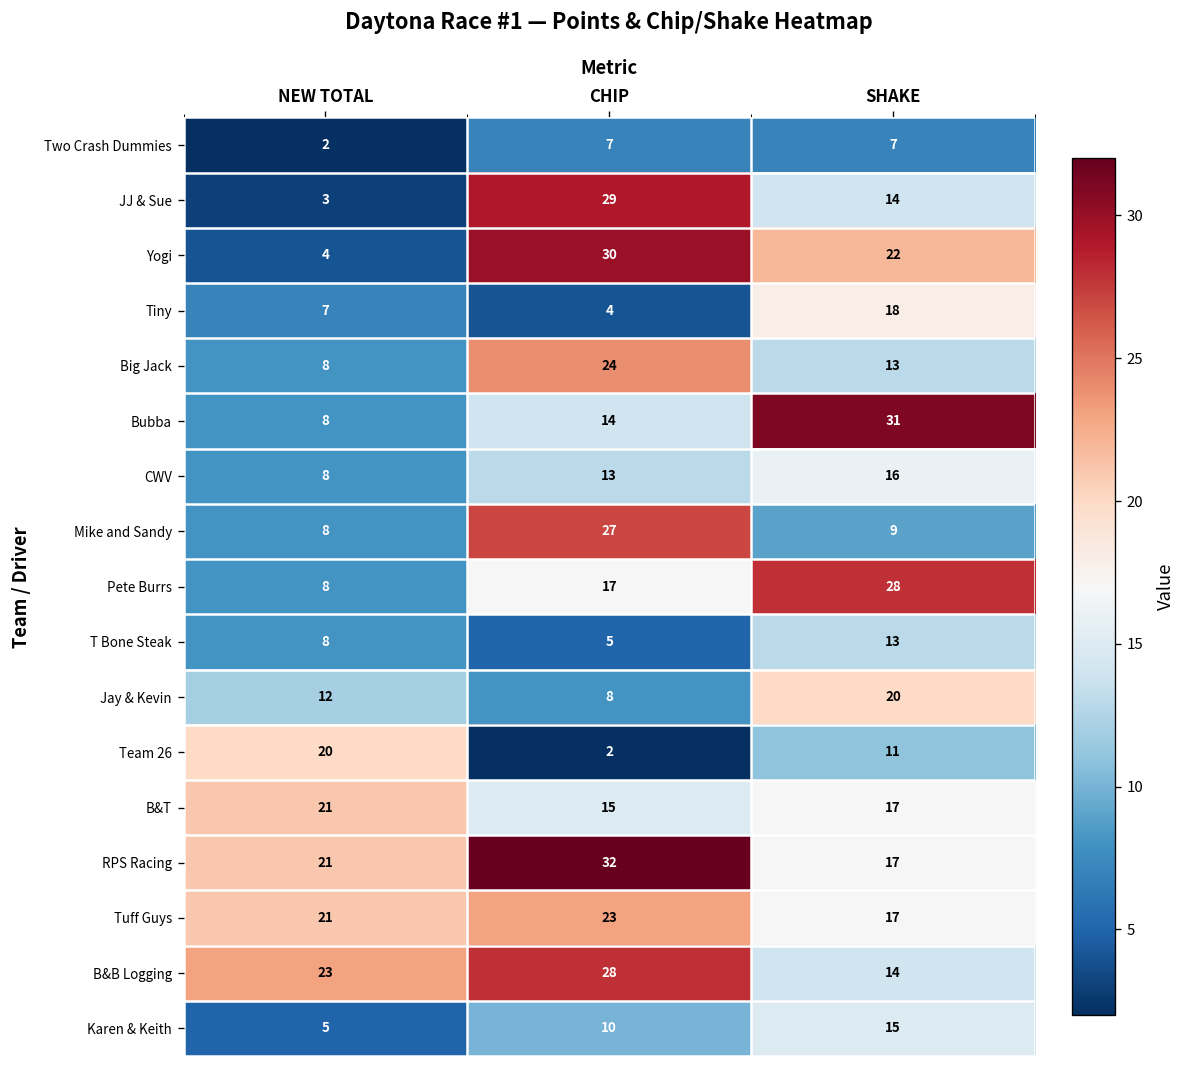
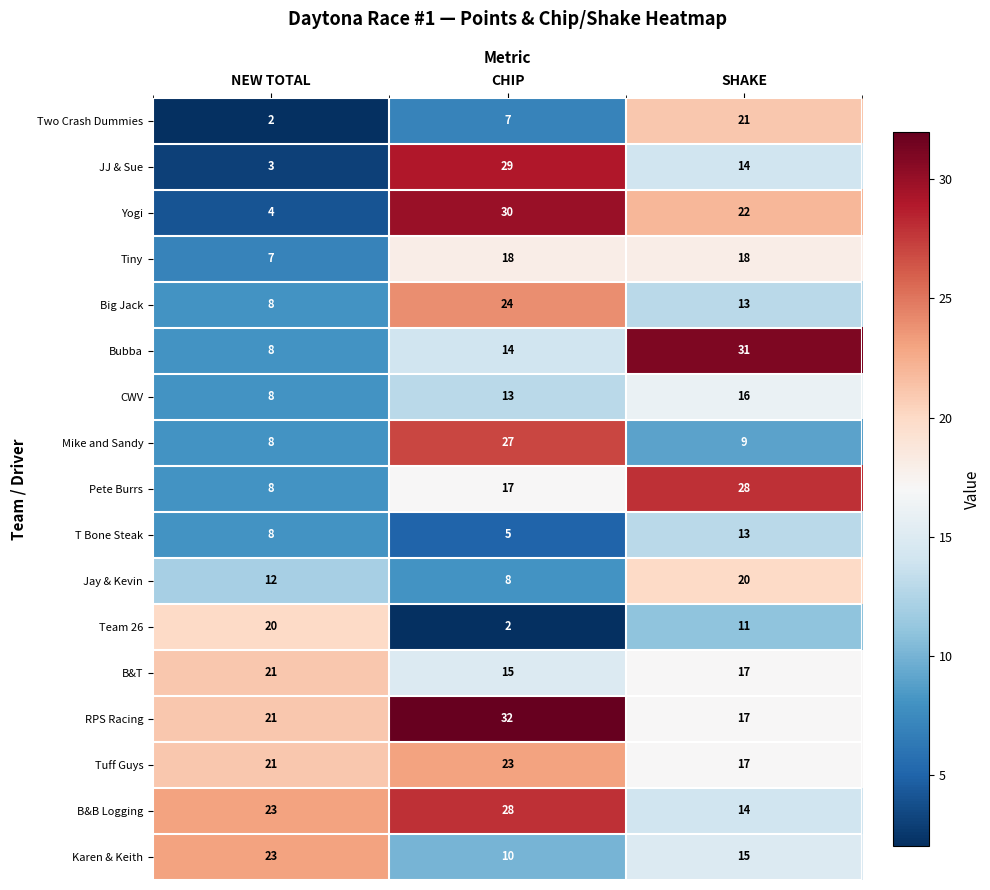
  {
    "Two Crash Dummies": {
      "NEW TOTAL": 2,
      "CHIP": 7,
-     "SHAKE": 7
+     "SHAKE": 21
    },
    "JJ & Sue": {
      "NEW TOTAL": 3,
      "CHIP": 29,
      "SHAKE": 14
    },
    "Yogi": {
      "NEW TOTAL": 4,
      "CHIP": 30,
      "SHAKE": 22
    },
    "Tiny": {
      "NEW TOTAL": 7,
-     "CHIP": 4,
+     "CHIP": 18,
      "SHAKE": 18
    },
    "Big Jack": {
      "NEW TOTAL": 8,
      "CHIP": 24,
      "SHAKE": 13
    },
    "Bubba": {
      "NEW TOTAL": 8,
      "CHIP": 14,
      "SHAKE": 31
    },
    "CWV": {
      "NEW TOTAL": 8,
      "CHIP": 13,
      "SHAKE": 16
    },
    "Mike and Sandy": {
      "NEW TOTAL": 8,
      "CHIP": 27,
      "SHAKE": 9
    },
    "Pete Burrs": {
      "NEW TOTAL": 8,
      "CHIP": 17,
      "SHAKE": 28
    },
    "T Bone Steak": {
      "NEW TOTAL": 8,
      "CHIP": 5,
      "SHAKE": 13
    },
    "Jay & Kevin": {
      "NEW TOTAL": 12,
      "CHIP": 8,
      "SHAKE": 20
    },
    "Team 26": {
      "NEW TOTAL": 20,
      "CHIP": 2,
      "SHAKE": 11
    },
    "B&T": {
      "NEW TOTAL": 21,
      "CHIP": 15,
      "SHAKE": 17
    },
    "RPS Racing": {
      "NEW TOTAL": 21,
      "CHIP": 32,
      "SHAKE": 17
    },
    "Tuff Guys": {
      "NEW TOTAL": 21,
      "CHIP": 23,
      "SHAKE": 17
    },
    "B&B Logging": {
      "NEW TOTAL": 23,
      "CHIP": 28,
      "SHAKE": 14
    },
    "Karen & Keith": {
-     "NEW TOTAL": 5,
+     "NEW TOTAL": 23,
      "CHIP": 10,
      "SHAKE": 15
    }
  }
